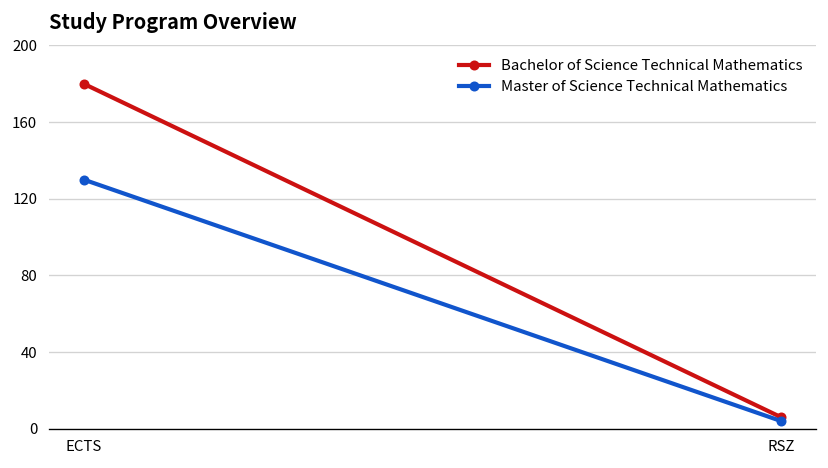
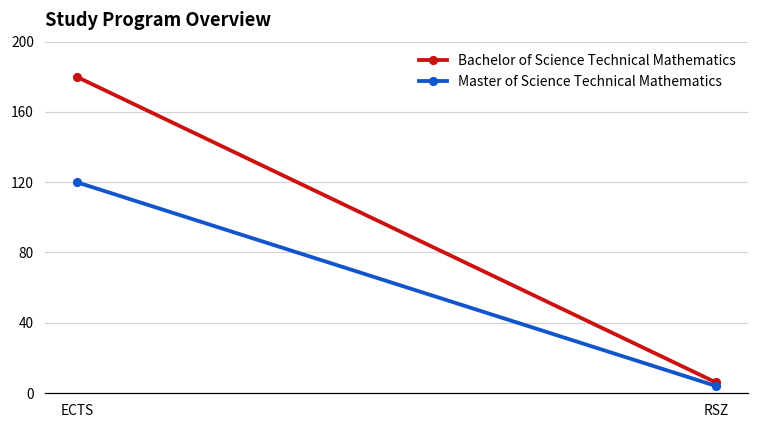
  {
    "Bachelor of Science Technical Mathematics": {
      "ECTS": 180,
      "RSZ": 6
    },
    "Master of Science Technical Mathematics": {
-     "ECTS": 130,
+     "ECTS": 120,
      "RSZ": 4
    }
  }
